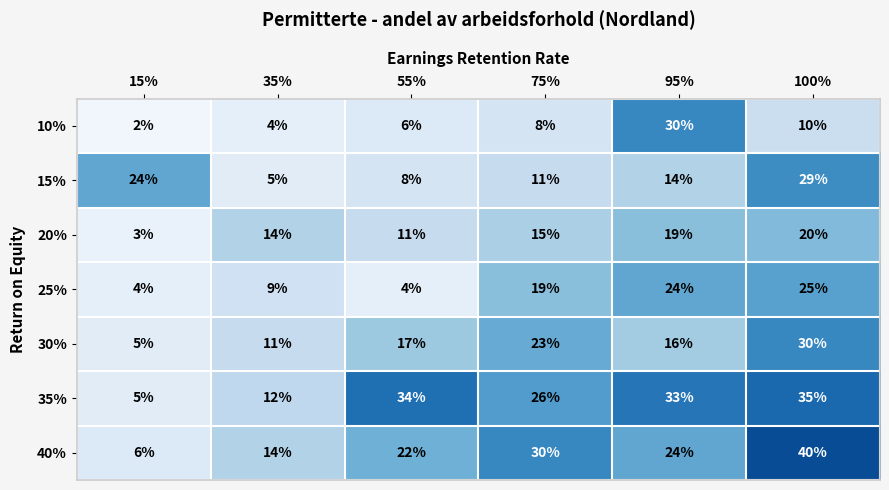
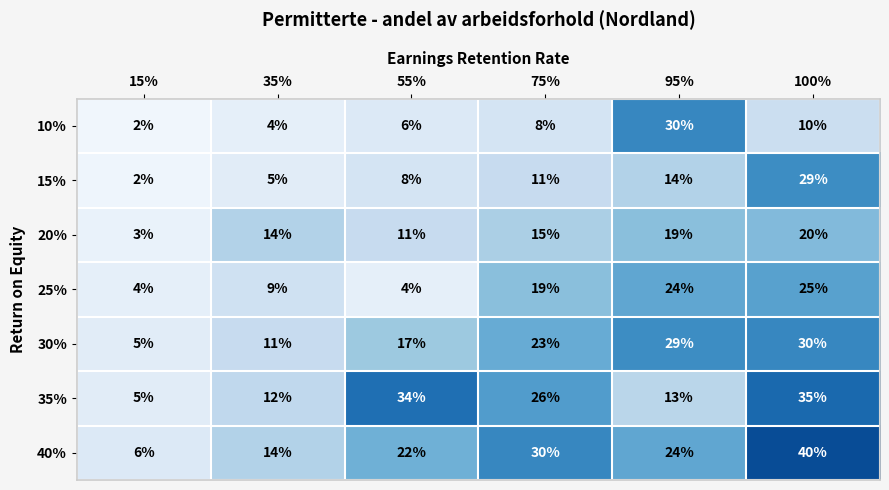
  {
    "10%": {
      "15%": "2%",
      "35%": "4%",
      "55%": "6%",
      "75%": "8%",
      "95%": "30%",
      "100%": "10%"
    },
    "15%": {
-     "15%": "24%",
+     "15%": "2%",
      "35%": "5%",
      "55%": "8%",
      "75%": "11%",
      "95%": "14%",
      "100%": "29%"
    },
    "20%": {
      "15%": "3%",
      "35%": "14%",
      "55%": "11%",
      "75%": "15%",
      "95%": "19%",
      "100%": "20%"
    },
    "25%": {
      "15%": "4%",
      "35%": "9%",
      "55%": "4%",
      "75%": "19%",
      "95%": "24%",
      "100%": "25%"
    },
    "30%": {
      "15%": "5%",
      "35%": "11%",
      "55%": "17%",
      "75%": "23%",
-     "95%": "16%",
+     "95%": "29%",
      "100%": "30%"
    },
    "35%": {
      "15%": "5%",
      "35%": "12%",
      "55%": "34%",
      "75%": "26%",
-     "95%": "33%",
+     "95%": "13%",
      "100%": "35%"
    },
    "40%": {
      "15%": "6%",
      "35%": "14%",
      "55%": "22%",
      "75%": "30%",
      "95%": "24%",
      "100%": "40%"
    }
  }
